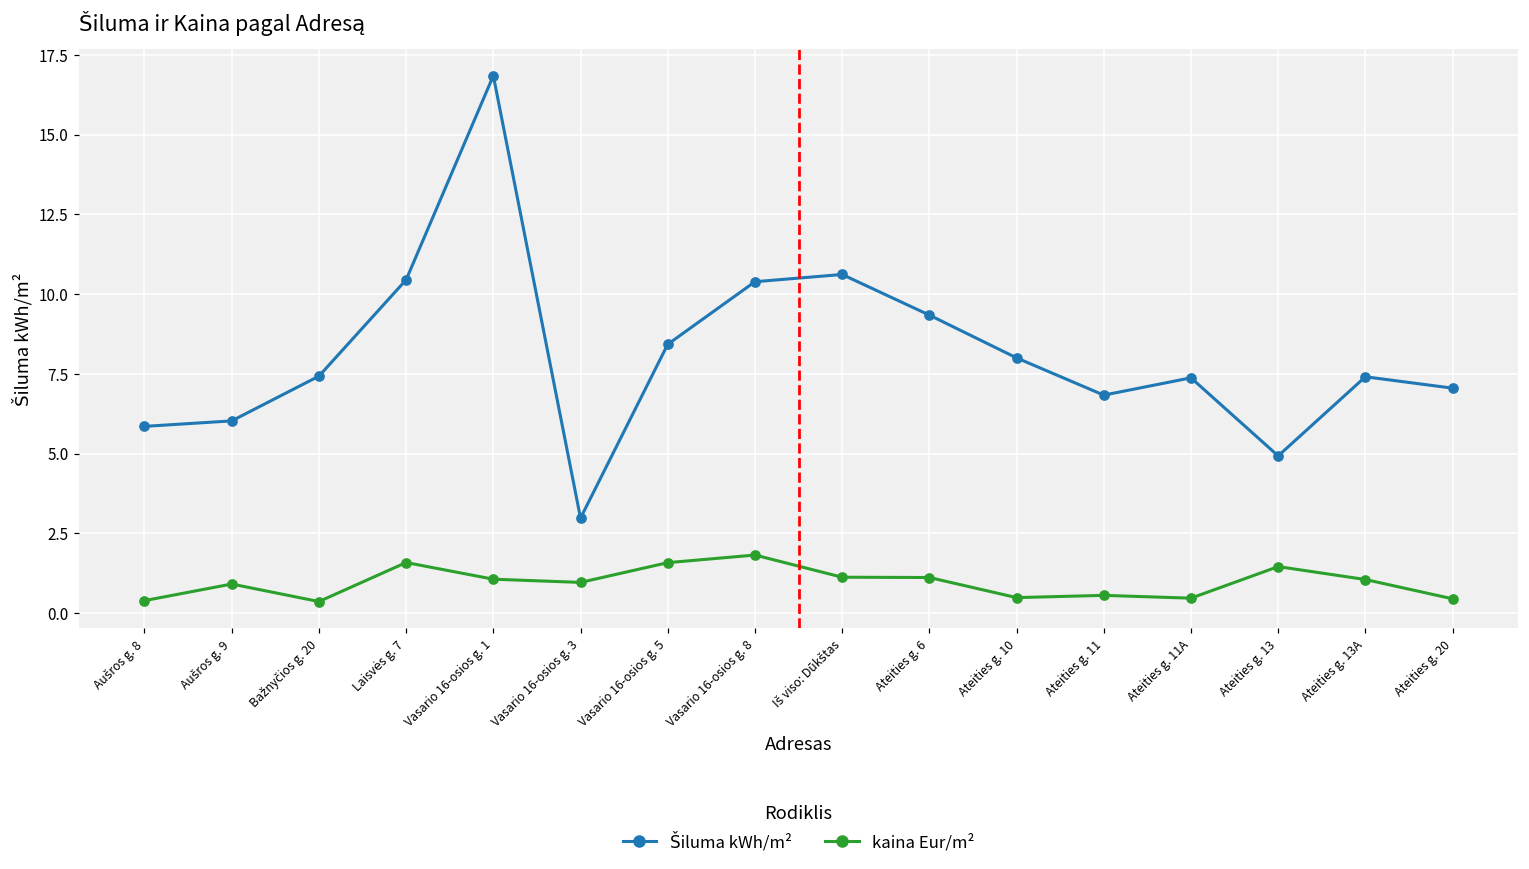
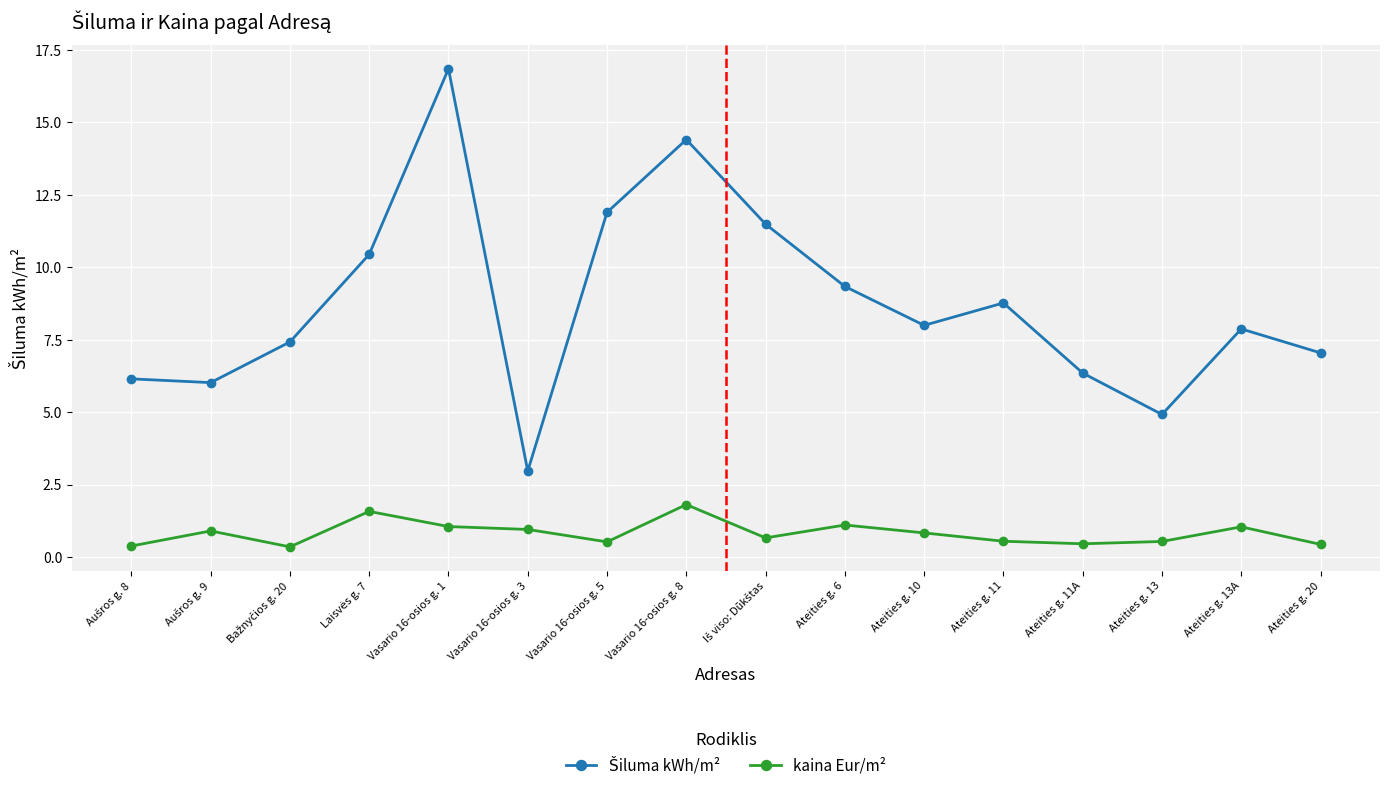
  {
    "Šiluma kWh/m²": {
-     "Aušros g. 8": 5.9,
+     "Aušros g. 8": 6.2,
      "Aušros g. 9": 6.0,
      "Bažnyčios g. 20": 7.4,
      "Laisvės g. 7": 10.4,
      "Vasario 16-osios g. 1": 16.8,
      "Vasario 16-osios g. 3": 3.0,
-     "Vasario 16-osios g. 5": 8.4,
-     "Vasario 16-osios g. 8": 10.4,
-     "Iš viso: Dūkštas": 10.6,
+     "Vasario 16-osios g. 5": 11.9,
+     "Vasario 16-osios g. 8": 14.4,
+     "Iš viso: Dūkštas": 11.5,
      "Ateities g. 6": 9.3,
      "Ateities g. 10": 8.0,
-     "Ateities g. 11": 6.8,
-     "Ateities g. 11A": 7.4,
+     "Ateities g. 11": 8.8,
+     "Ateities g. 11A": 6.4,
      "Ateities g. 13": 4.9,
-     "Ateities g. 13A": 7.4,
+     "Ateities g. 13A": 7.9,
      "Ateities g. 20": 7.0
    },
    "kaina Eur/m²": {
      "Aušros g. 8": 0.4,
      "Aušros g. 9": 0.9,
      "Bažnyčios g. 20": 0.4,
      "Laisvės g. 7": 1.6,
      "Vasario 16-osios g. 1": 1.1,
      "Vasario 16-osios g. 3": 1.0,
-     "Vasario 16-osios g. 5": 1.6,
+     "Vasario 16-osios g. 5": 0.5,
      "Vasario 16-osios g. 8": 1.8,
-     "Iš viso: Dūkštas": 1.1,
+     "Iš viso: Dūkštas": 0.7,
      "Ateities g. 6": 1.1,
-     "Ateities g. 10": 0.5,
+     "Ateities g. 10": 0.8,
      "Ateities g. 11": 0.6,
      "Ateities g. 11A": 0.5,
-     "Ateities g. 13": 1.5,
+     "Ateities g. 13": 0.5,
      "Ateities g. 13A": 1.0,
      "Ateities g. 20": 0.4
    }
  }
